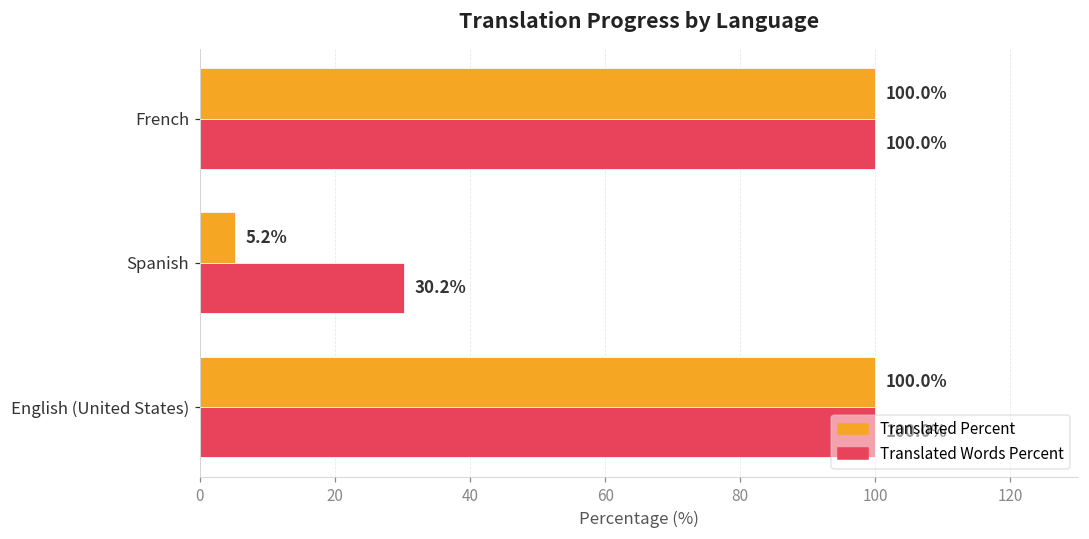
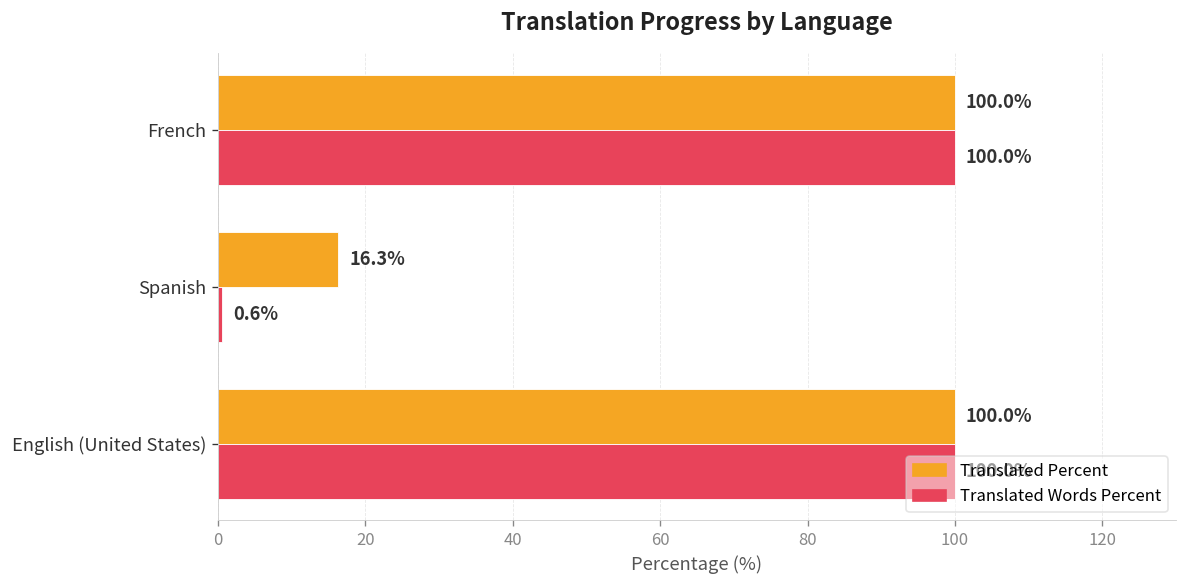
  {
    "Translated Percent": {
      "French": "100.0%",
-     "Spanish": "5.2%",
+     "Spanish": "16.3%",
      "English (United States)": "100.0%"
    },
    "Translated Words Percent": {
      "French": "100.0%",
-     "Spanish": "30.2%"
+     "Spanish": "0.6%"
    }
  }
